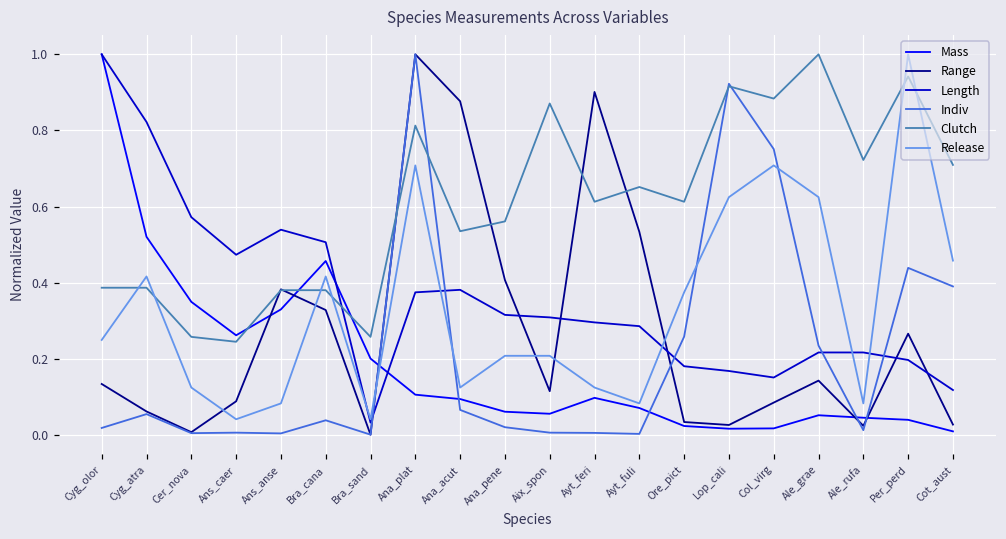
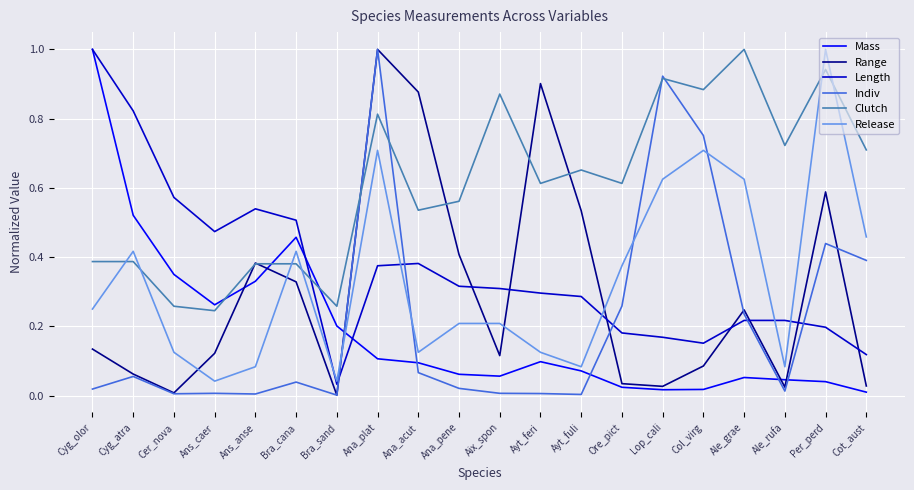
  {
    "Range": {
      "Cyg_olor": 0.13,
-     "Ans_caer": 0.09,
+     "Ans_caer": 0.12,
      "Bra_cana": 0.33,
      "Ana_acut": 0.88,
      "Ana_pene": 0.41,
      "Aix_spon": 0.12,
      "Ayt_feri": 0.90,
      "Ayt_fuli": 0.53,
      "Ore_pict": 0.03,
      "Lop_cali": 0.03,
      "Col_virg": 0.09,
-     "Ale_grae": 0.14,
+     "Ale_grae": 0.25,
      "Ale_rufa": 0.02,
-     "Per_perd": 0.27,
+     "Per_perd": 0.59,
      "Cot_aust": 0.03
    }
  }
